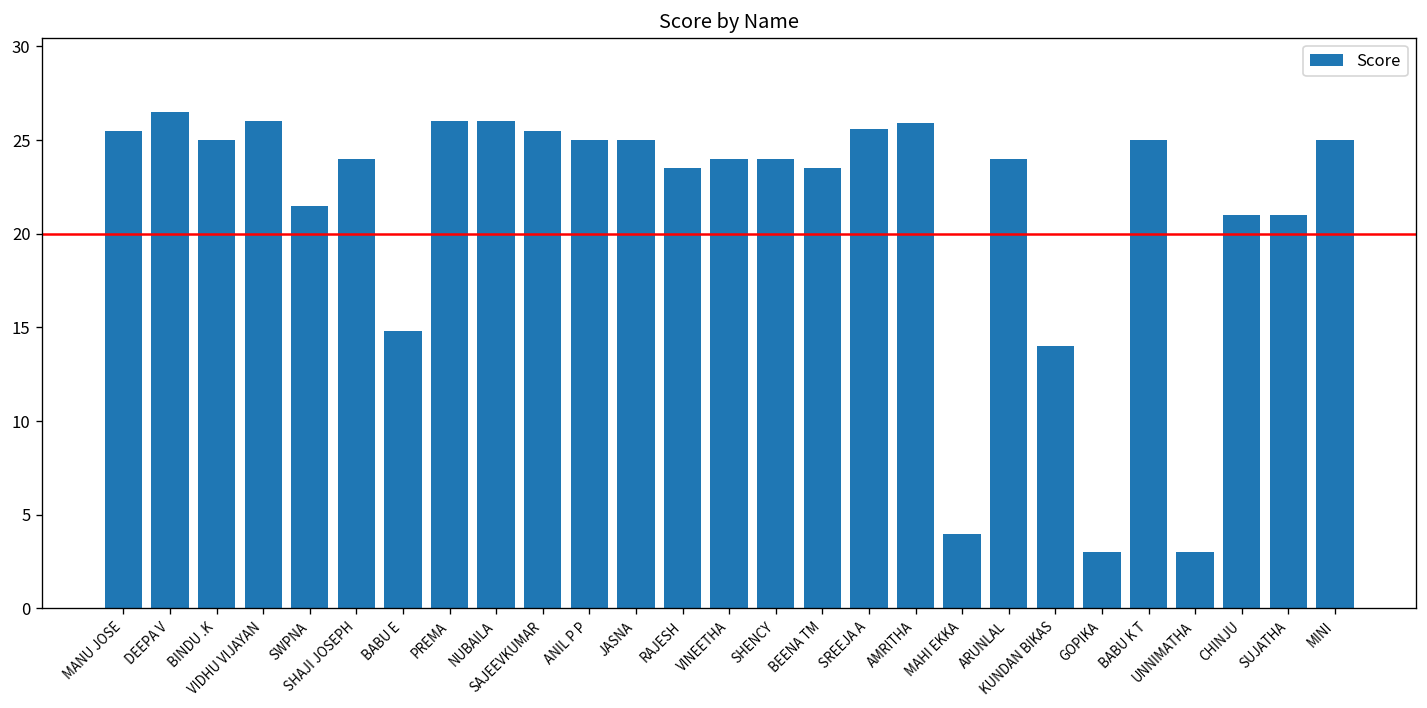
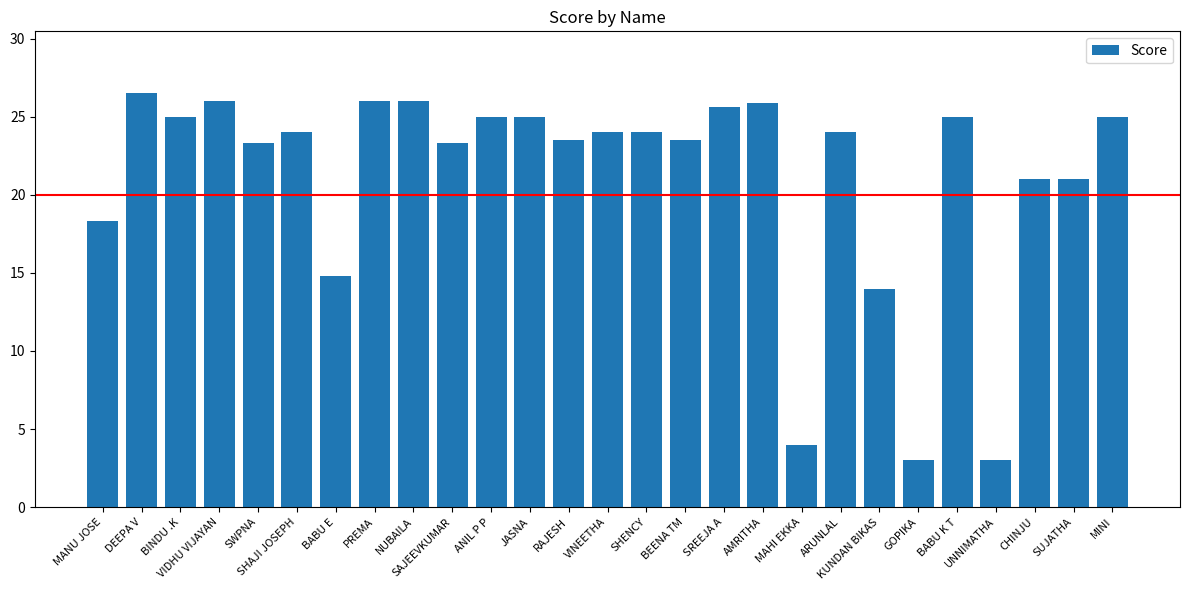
  {
-   "MANU JOSE": 25.5,
+   "MANU JOSE": 18.3,
    "DEEPA V": 26.5,
    "BINDU .K": 25.0,
    "VIDHU VIJAYAN": 26.0,
-   "SWPNA": 21.5,
+   "SWPNA": 23.3,
    "SHAJI JOSEPH": 24.0,
    "BABU E": 14.8,
    "PREMA": 26.0,
    "NUBAILA": 26.0,
-   "SAJEEVKUMAR": 25.5,
+   "SAJEEVKUMAR": 23.3,
    "ANIL P P": 25.0,
    "JASNA": 25.0,
    "RAJESH": 23.5,
    "VINEETHA": 24.0,
    "SHENCY": 24.0,
    "BEENA TM": 23.5,
    "SREEJA A": 25.6,
    "AMRITHA": 25.9,
    "MAHI EKKA": 4.0,
    "ARUNLAL": 24.0,
    "KUNDAN BIKAS": 14.0,
    "GOPIKA": 3.0,
    "BABU K T": 25.0,
    "UNNIMATHA": 3.0,
    "CHINJU": 21.0,
    "SUJATHA": 21.0,
    "MINI": 25.0
  }
